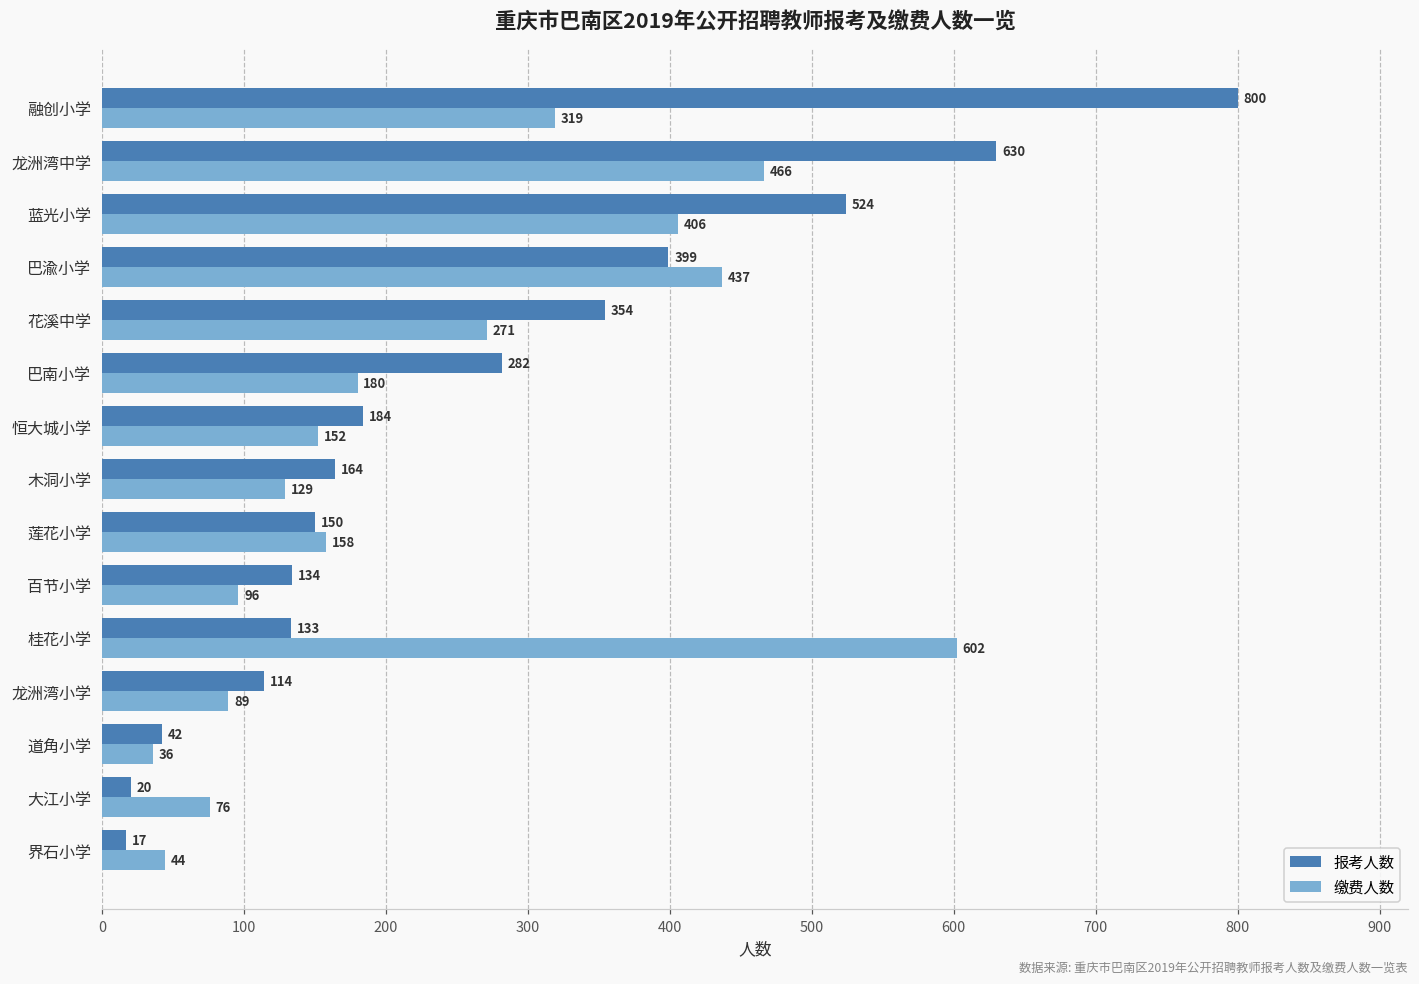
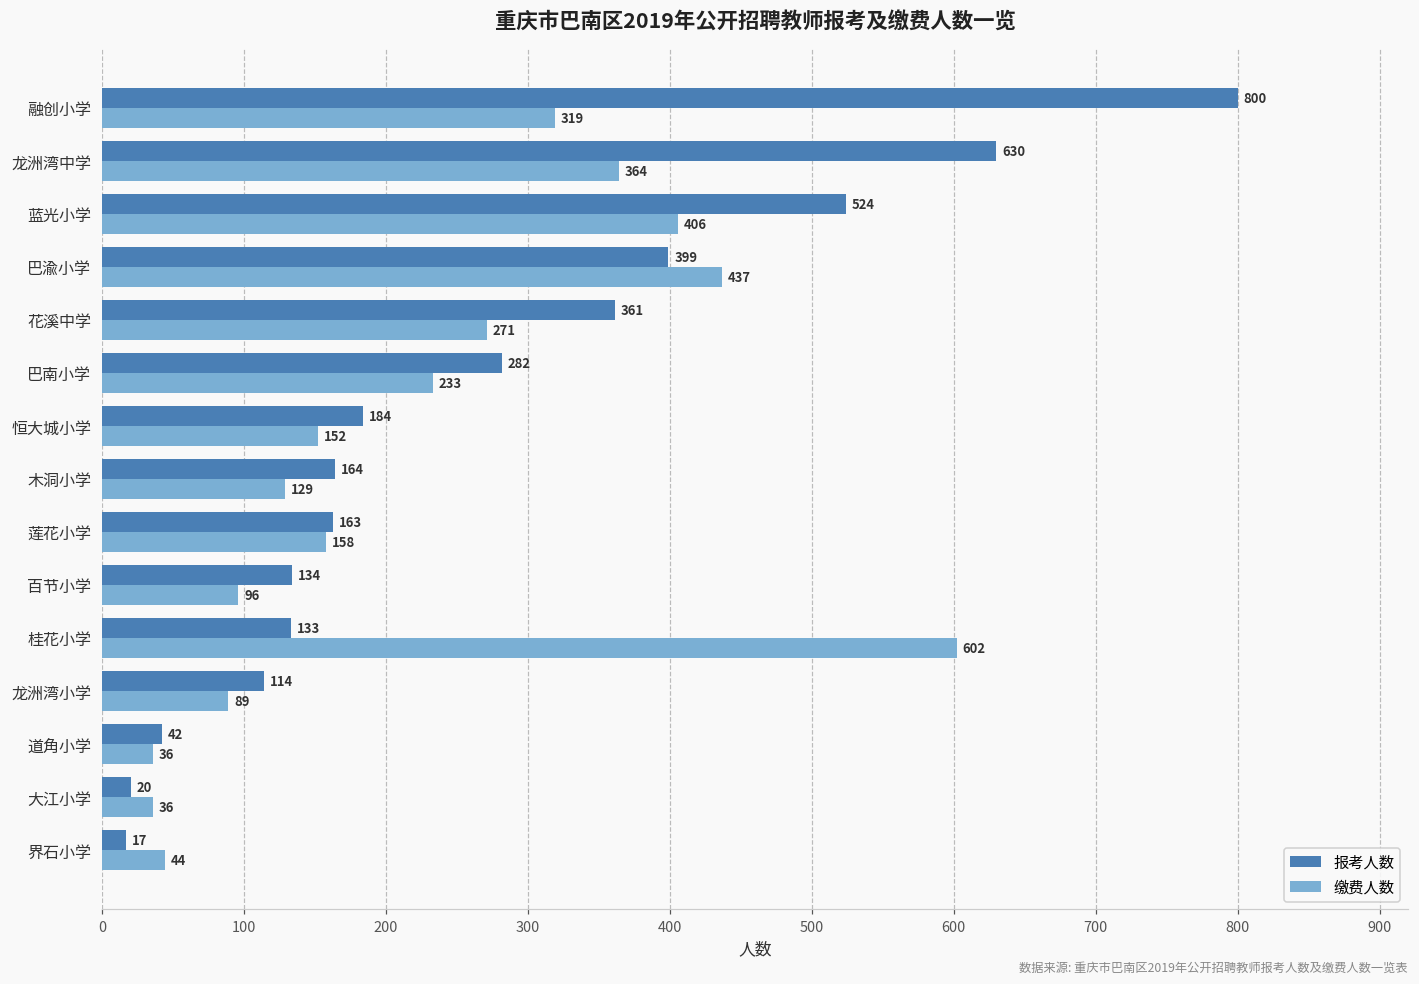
  {
    "报考人数": {
      "融创小学": 800,
      "龙洲湾中学": 630,
      "蓝光小学": 524,
      "巴渝小学": 399,
-     "花溪中学": 354,
+     "花溪中学": 361,
      "巴南小学": 282,
      "恒大城小学": 184,
      "木洞小学": 164,
-     "莲花小学": 150,
+     "莲花小学": 163,
      "百节小学": 134,
      "桂花小学": 133,
      "龙洲湾小学": 114,
      "道角小学": 42,
      "大江小学": 20,
      "界石小学": 17
    },
    "缴费人数": {
      "融创小学": 319,
-     "龙洲湾中学": 466,
+     "龙洲湾中学": 364,
      "蓝光小学": 406,
      "巴渝小学": 437,
      "花溪中学": 271,
-     "巴南小学": 180,
+     "巴南小学": 233,
      "恒大城小学": 152,
      "木洞小学": 129,
      "莲花小学": 158,
      "百节小学": 96,
      "桂花小学": 602,
      "龙洲湾小学": 89,
      "道角小学": 36,
-     "大江小学": 76,
+     "大江小学": 36,
      "界石小学": 44
    }
  }
